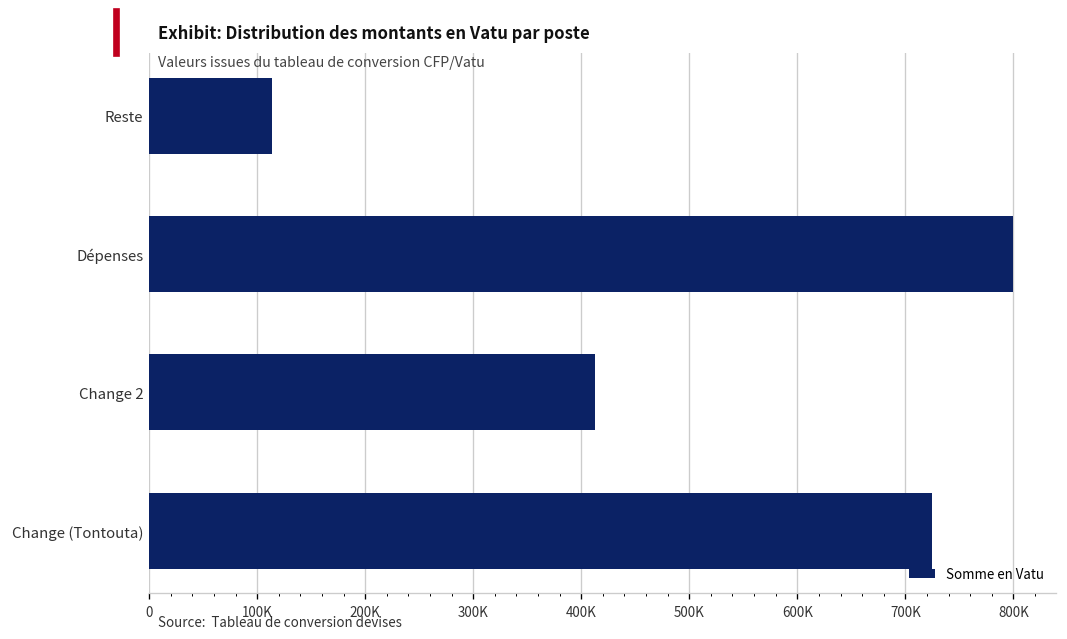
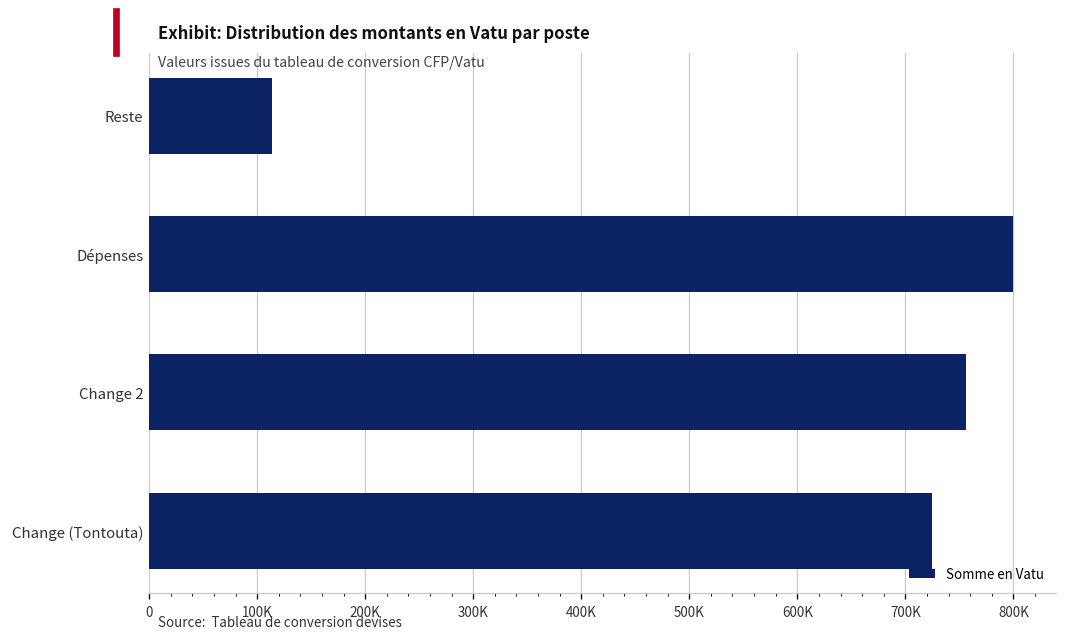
  {
    "Reste": 110000,
    "Dépenses": 800000,
-   "Change 2": 410000,
+   "Change 2": 760000,
    "Change (Tontouta)": 720000
  }
